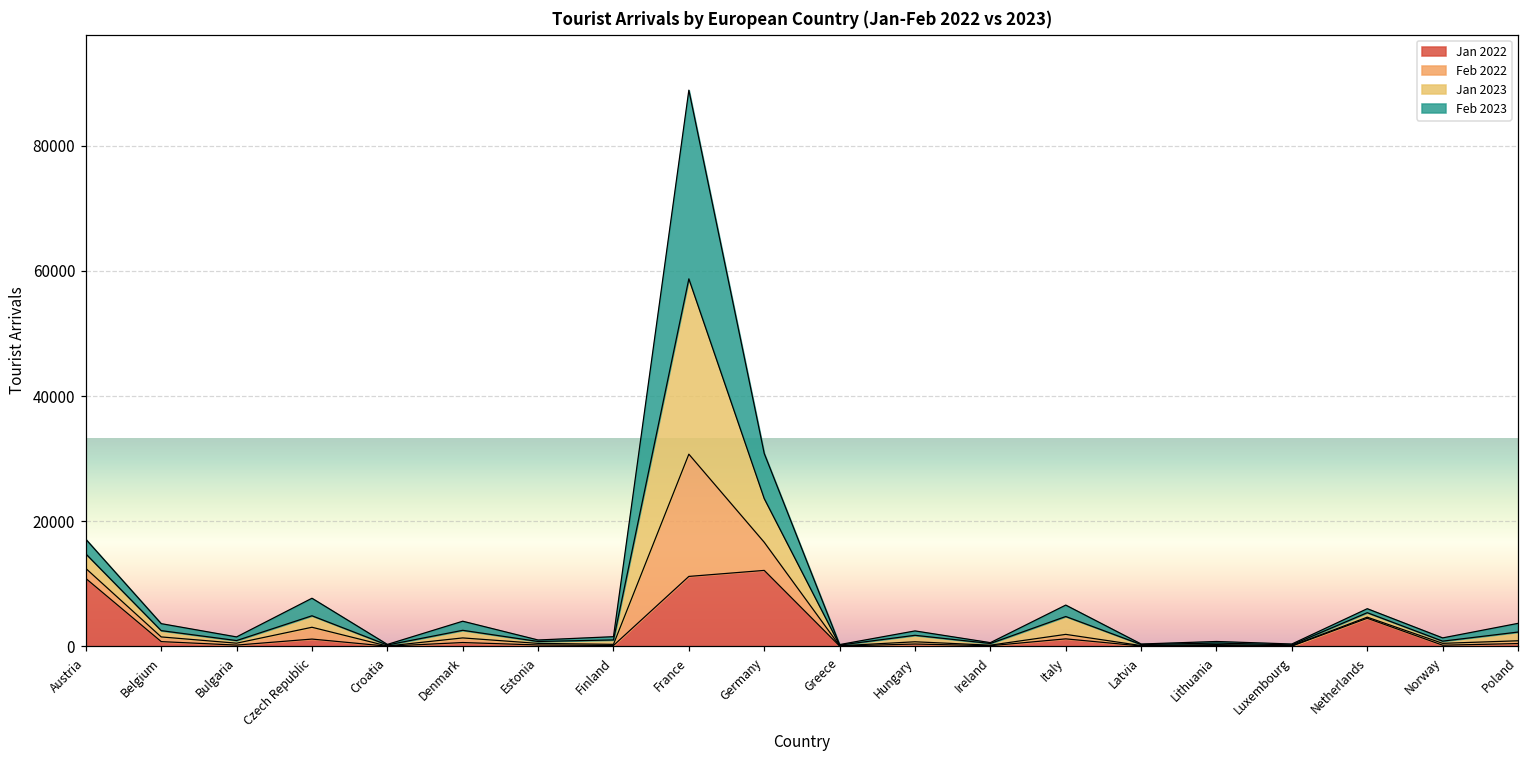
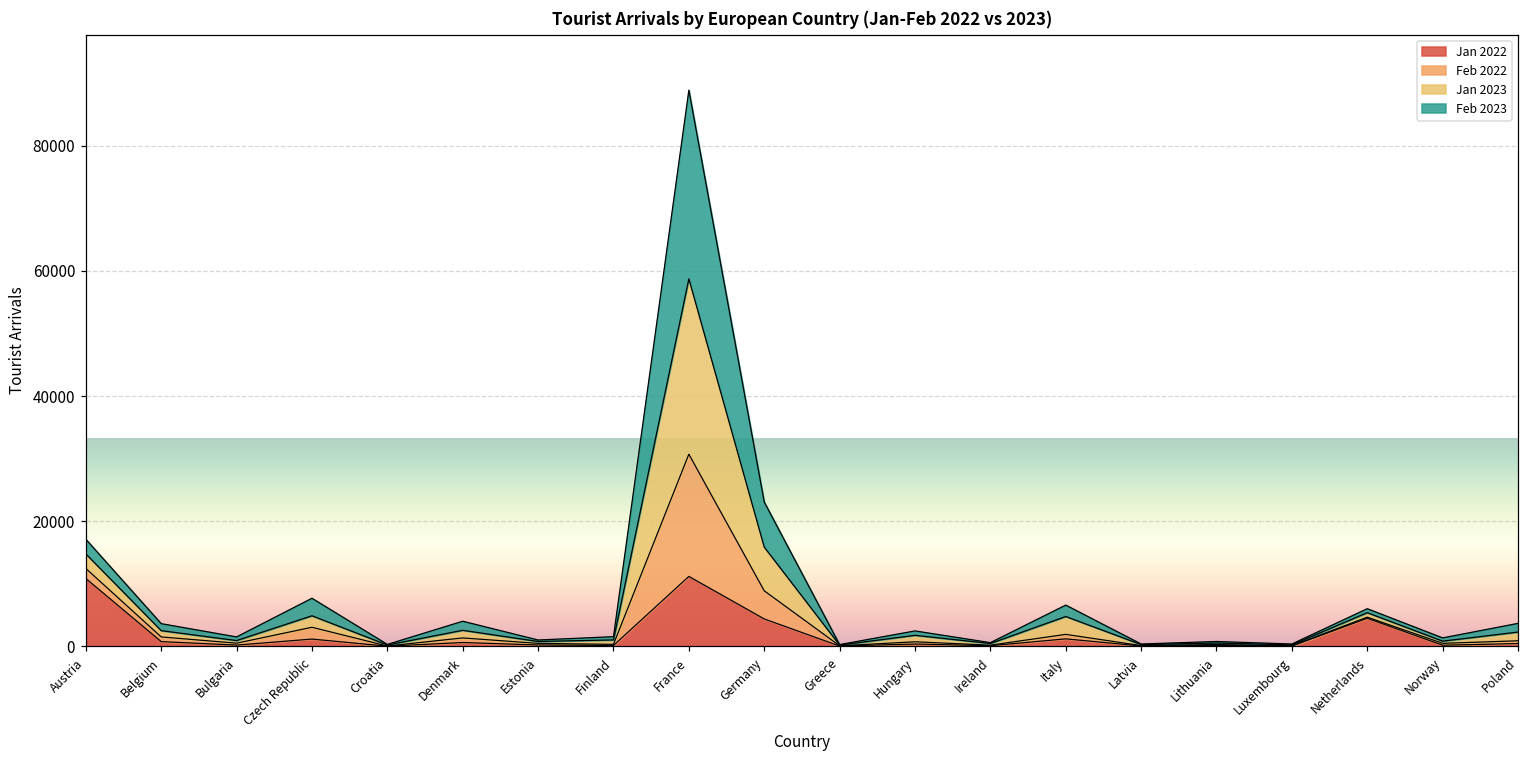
  {
    "Jan 2022": {
      "Austria": 11000,
      "Belgium": 1000,
      "Czech Republic": 1000,
      "Denmark": 1000,
      "France": 11000,
-     "Germany": 12000,
+     "Germany": 4000,
      "Italy": 1000,
      "Poland": 0
    },
    "Feb 2023": {
      "Austria": 2000,
      "Belgium": 1000,
      "Bulgaria": 1000,
      "Czech Republic": 3000,
      "Denmark": 1000,
      "Finland": 1000,
      "France": 30000,
      "Germany": 7000,
      "Hungary": 1000,
      "Italy": 2000,
      "Netherlands": 1000,
      "Norway": 1000,
      "Poland": 1000
    }
  }
